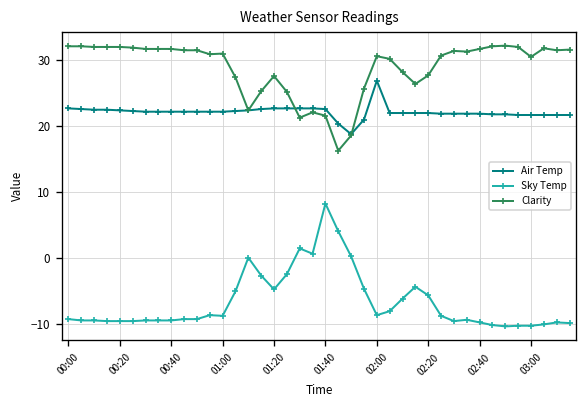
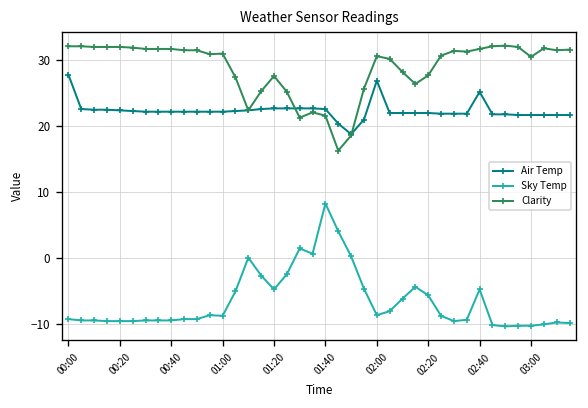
  {
    "Air Temp": {
-     "00:00": 23,
+     "00:00": 28,
      "00:20": 22,
      "00:40": 22,
      "01:00": 22,
      "01:20": 23,
      "01:40": 23,
      "02:00": 27,
      "02:20": 22,
-     "02:40": 22,
+     "02:40": 25,
      "03:00": 22
    },
    "Sky Temp": {
      "00:00": -9,
      "00:20": -10,
      "00:40": -10,
      "01:00": -9,
      "01:20": -5,
      "01:40": 8,
      "02:00": -9,
      "02:20": -6,
-     "02:40": -10,
+     "02:40": -5,
      "03:00": -10
    },
    "Clarity": {
      "00:00": 32,
      "00:20": 32,
      "00:40": 32,
      "01:00": 31,
      "01:20": 28,
      "01:40": 22,
      "02:00": 31,
      "02:20": 28,
      "02:40": 32,
      "03:00": 30
    }
  }
